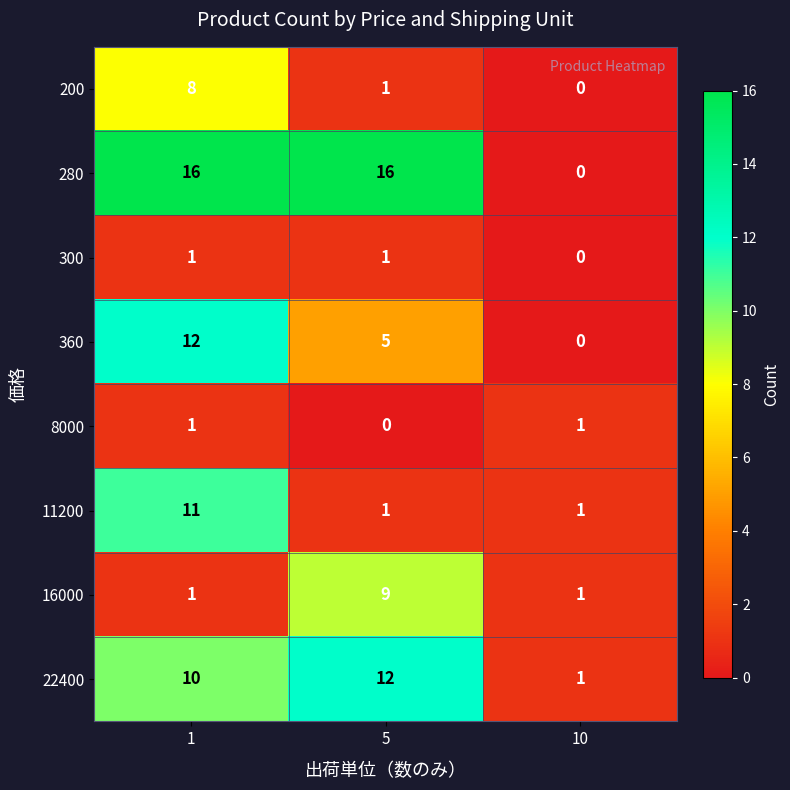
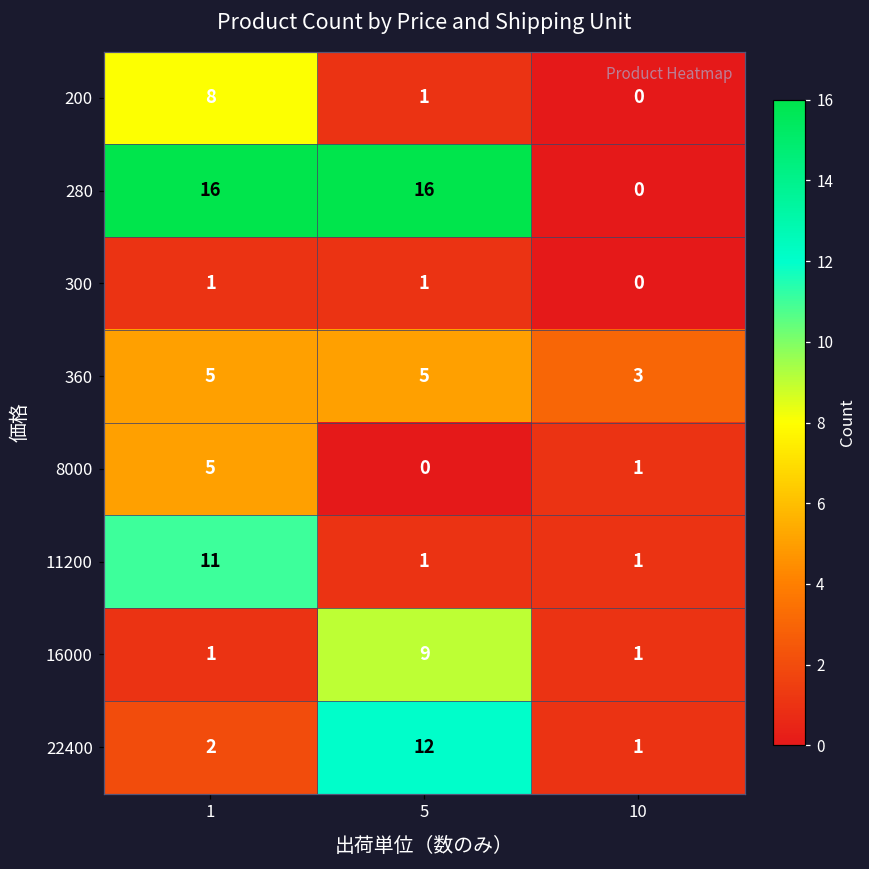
  {
    "200": {
      "1": 8,
      "5": 1
    },
    "280": {
      "1": 16,
      "5": 16,
      "10": 0
    },
    "300": {
      "1": 1,
      "5": 1,
      "10": 0
    },
    "360": {
-     "1": 12,
+     "1": 5,
      "5": 5,
-     "10": 0
+     "10": 3
    },
    "8000": {
-     "1": 1,
+     "1": 5,
      "5": 0,
      "10": 1
    },
    "11200": {
      "1": 11,
      "5": 1,
      "10": 1
    },
    "16000": {
      "1": 1,
      "5": 9,
      "10": 1
    },
    "22400": {
-     "1": 10,
+     "1": 2,
      "5": 12,
      "10": 1
    }
  }
